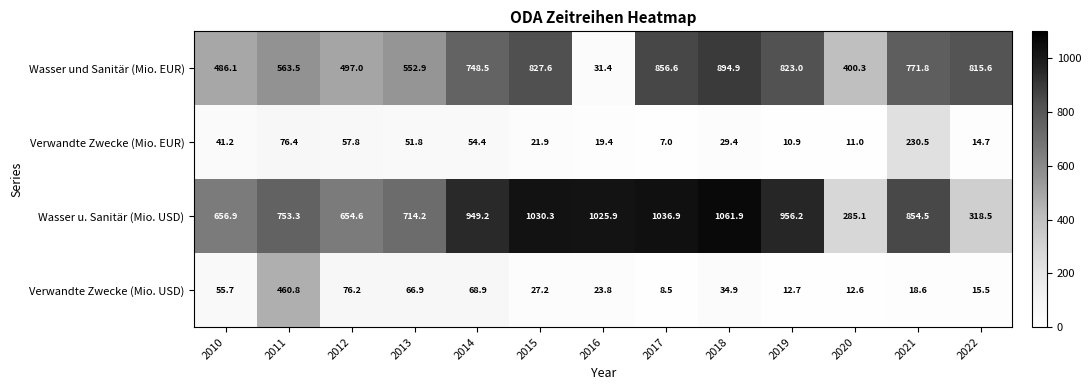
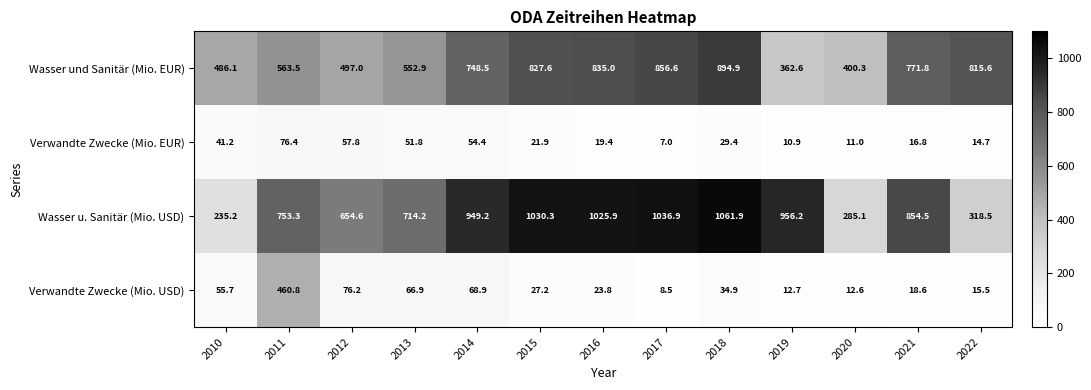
  {
    "Wasser und Sanitär (Mio. EUR)": {
      "2010": 486.1,
      "2011": 563.5,
      "2012": 497.0,
      "2013": 552.9,
      "2014": 748.5,
      "2015": 827.6,
-     "2016": 31.4,
+     "2016": 835.0,
      "2017": 856.6,
      "2018": 894.9,
-     "2019": 823.0,
+     "2019": 362.6,
      "2020": 400.3,
      "2021": 771.8,
      "2022": 815.6
    },
    "Verwandte Zwecke (Mio. EUR)": {
      "2010": 41.2,
      "2011": 76.4,
      "2012": 57.8,
      "2013": 51.8,
      "2014": 54.4,
      "2015": 21.9,
      "2016": 19.4,
      "2017": 7.0,
      "2018": 29.4,
      "2019": 10.9,
      "2020": 11.0,
-     "2021": 230.5,
+     "2021": 16.8,
      "2022": 14.7
    },
    "Wasser u. Sanitär (Mio. USD)": {
-     "2010": 656.9,
+     "2010": 235.2,
      "2011": 753.3,
      "2012": 654.6,
      "2013": 714.2,
      "2014": 949.2,
      "2015": 1030.3,
      "2016": 1025.9,
      "2017": 1036.9,
      "2018": 1061.9,
      "2019": 956.2,
      "2020": 285.1,
      "2021": 854.5,
      "2022": 318.5
    },
    "Verwandte Zwecke (Mio. USD)": {
      "2010": 55.7,
      "2011": 460.8,
      "2012": 76.2,
      "2013": 66.9,
      "2014": 68.9,
      "2015": 27.2,
      "2016": 23.8,
      "2017": 8.5,
      "2018": 34.9,
      "2019": 12.7,
      "2020": 12.6,
      "2021": 18.6,
      "2022": 15.5
    }
  }
